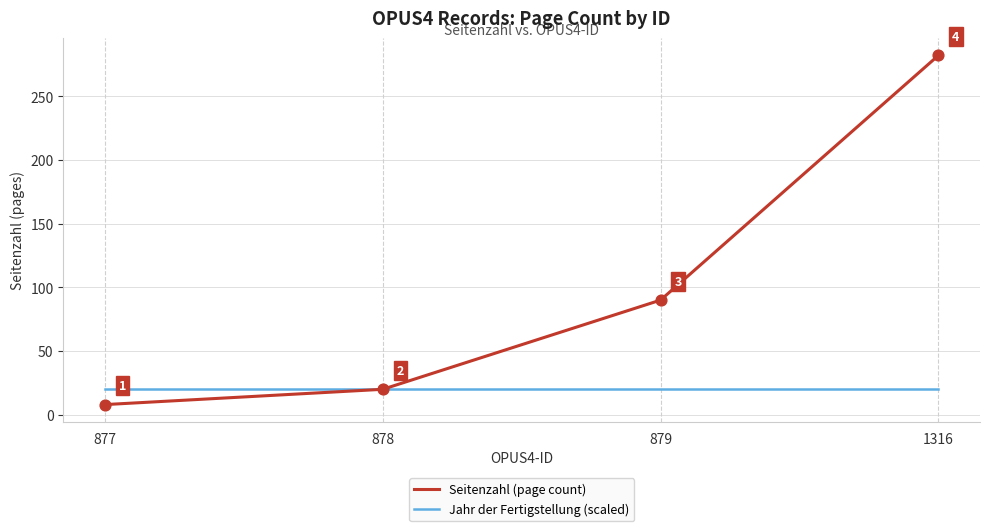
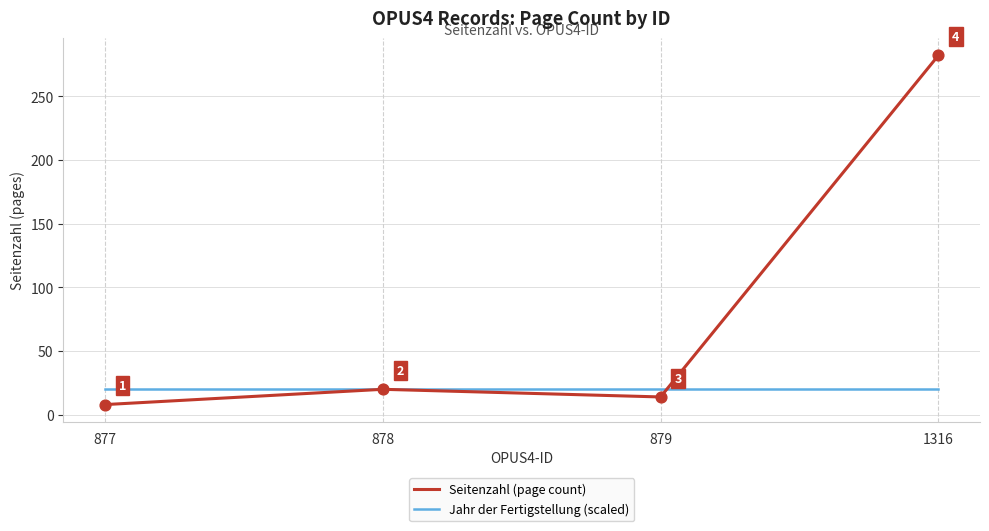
  {
    "Seitenzahl (page count)": {
      "877": 8,
-     "879": 90
+     "879": 14
    },
    "Jahr der Fertigstellung (scaled)": {
      "879": 20,
      "1316": 20
    }
  }
